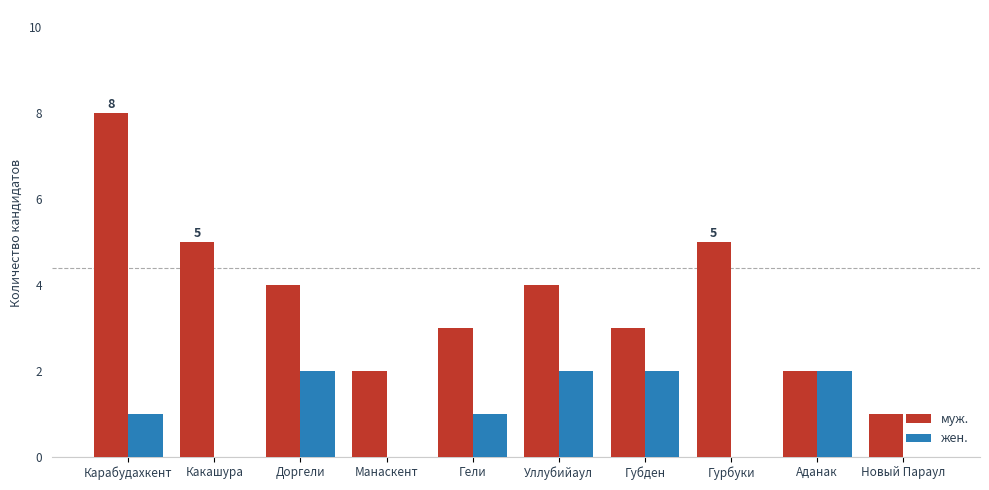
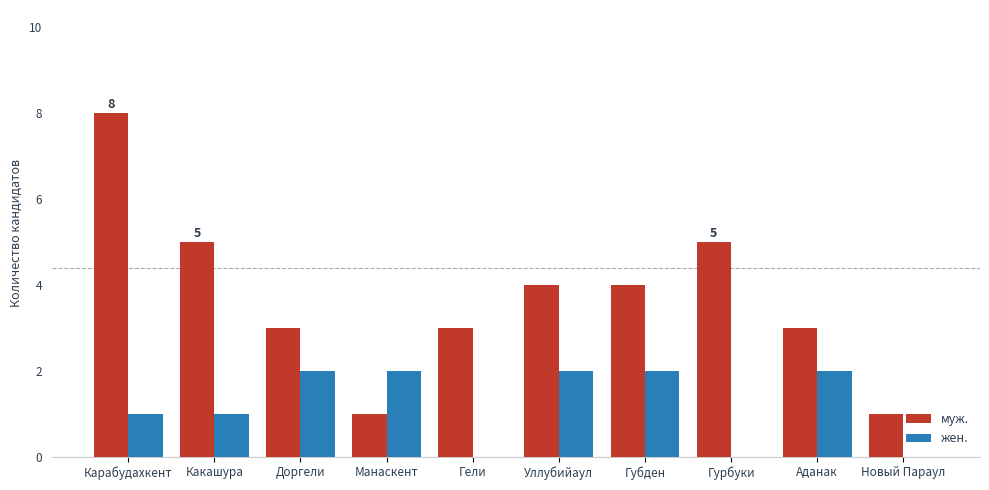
  {
    "муж.": {
-     "Доргели": 4,
-     "Манаскент": 2,
+     "Доргели": 3,
+     "Манаскент": 1,
      "Гели": 3,
      "Уллубийаул": 4,
-     "Губден": 3,
-     "Аданак": 2,
+     "Губден": 4,
+     "Аданак": 3,
      "Новый Параул": 1
    },
    "жен.": {
      "Карабудахкент": 1,
-     "Какашура": 0,
+     "Какашура": 1,
      "Доргели": 2,
-     "Манаскент": 0,
-     "Гели": 1,
+     "Манаскент": 2,
+     "Гели": 0,
      "Уллубийаул": 2,
      "Губден": 2,
      "Гурбуки": 0,
      "Аданак": 2,
      "Новый Параул": 0
    }
  }
